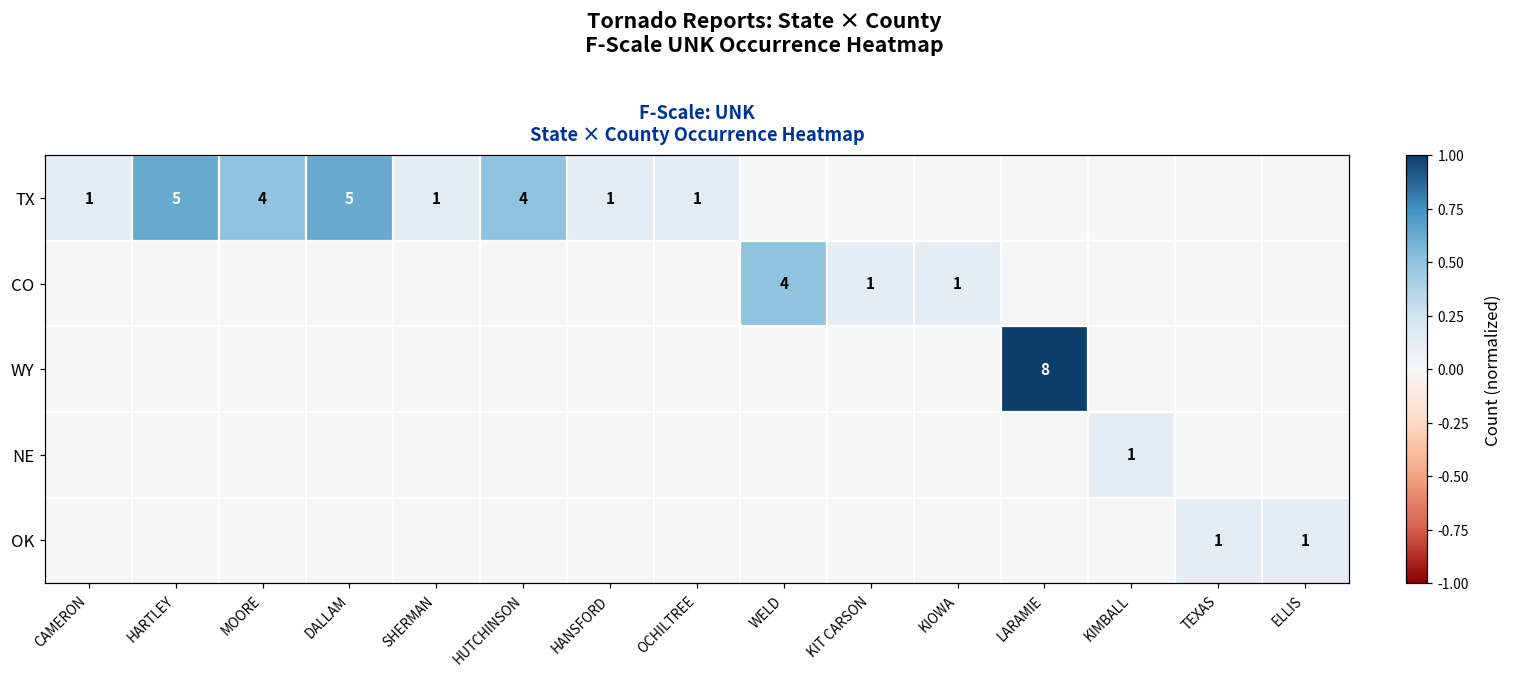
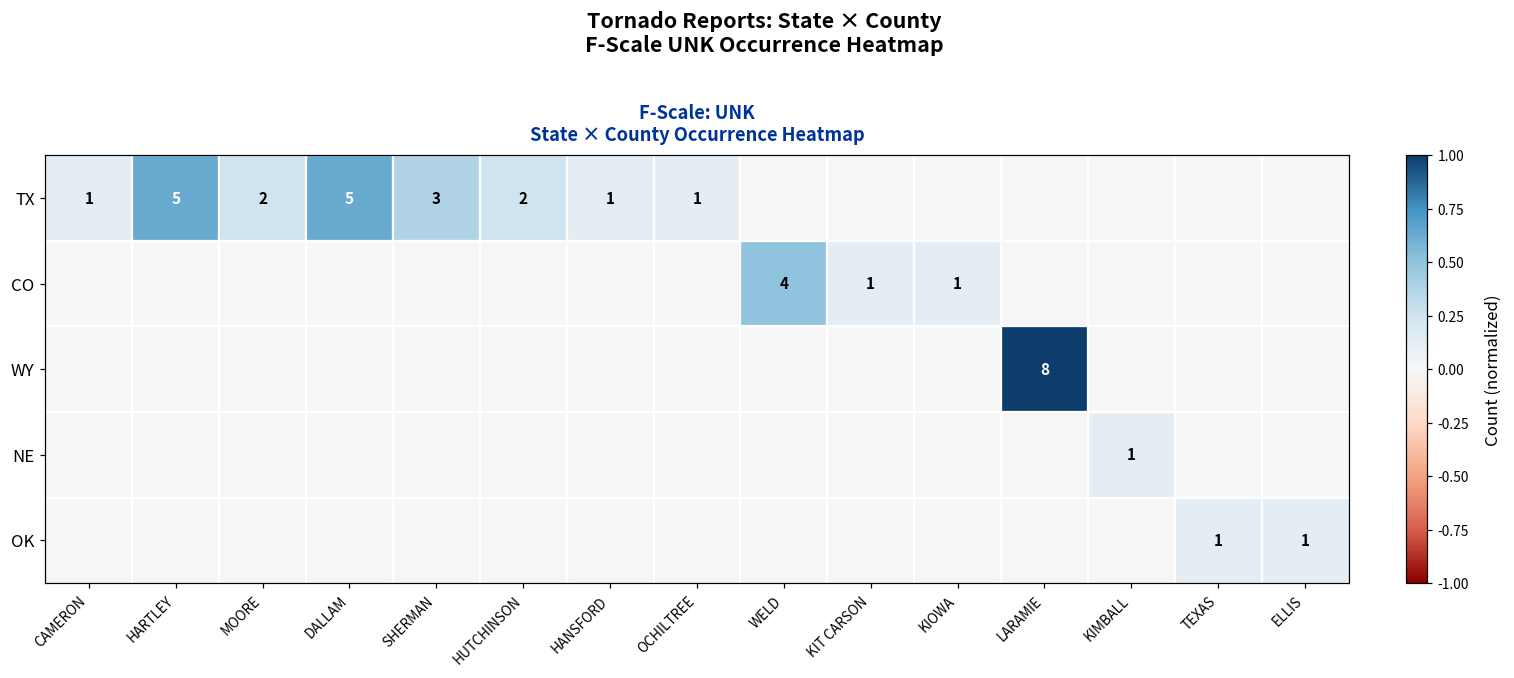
  {
    "TX": {
      "CAMERON": 1,
      "HARTLEY": 5,
-     "MOORE": 4,
+     "MOORE": 2,
      "DALLAM": 5,
-     "SHERMAN": 1,
-     "HUTCHINSON": 4,
+     "SHERMAN": 3,
+     "HUTCHINSON": 2,
      "HANSFORD": 1,
      "OCHILTREE": 1
    },
    "CO": {
      "WELD": 4,
      "KIT CARSON": 1,
      "KIOWA": 1
    },
    "WY": {
      "LARAMIE": 8
    },
    "NE": {
      "KIMBALL": 1
    },
    "OK": {
      "TEXAS": 1,
      "ELLIS": 1
    }
  }
